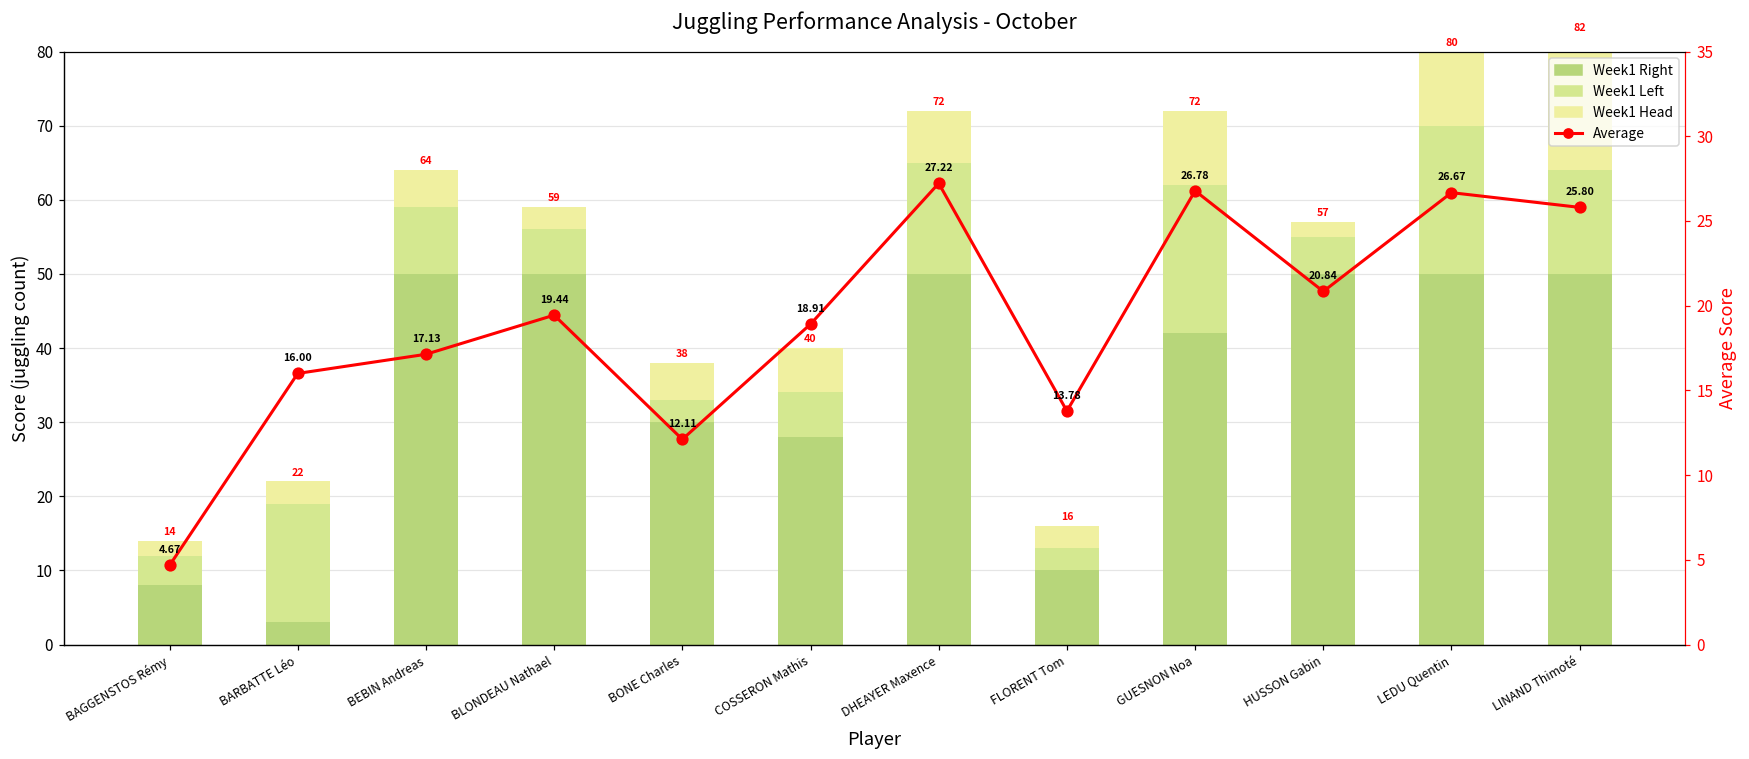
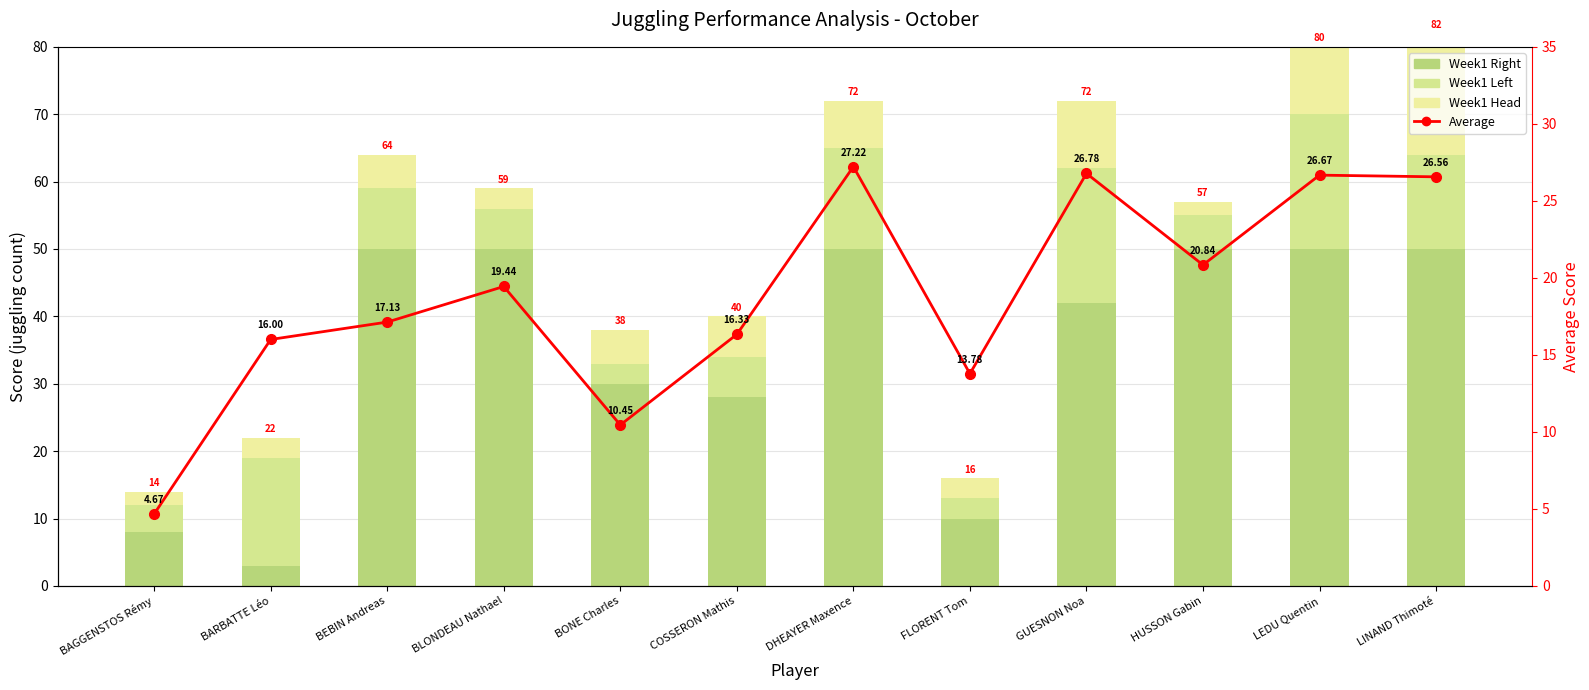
  {
    "Average": {
      "BAGGENSTOS Rémy": 4.67,
      "BARBATTE Léo": 16.00,
      "BEBIN Andreas": 17.13,
      "BLONDEAU Nathael": 19.44,
-     "BONE Charles": 12.11,
-     "COSSERON Mathis": 18.91,
+     "BONE Charles": 10.45,
+     "COSSERON Mathis": 16.33,
      "DHEAYER Maxence": 27.22,
      "FLORENT Tom": 13.78,
      "GUESNON Noa": 26.78,
      "HUSSON Gabin": 20.84,
      "LEDU Quentin": 26.67,
-     "LINAND Thimoté": 25.80
+     "LINAND Thimoté": 26.56
    }
  }
